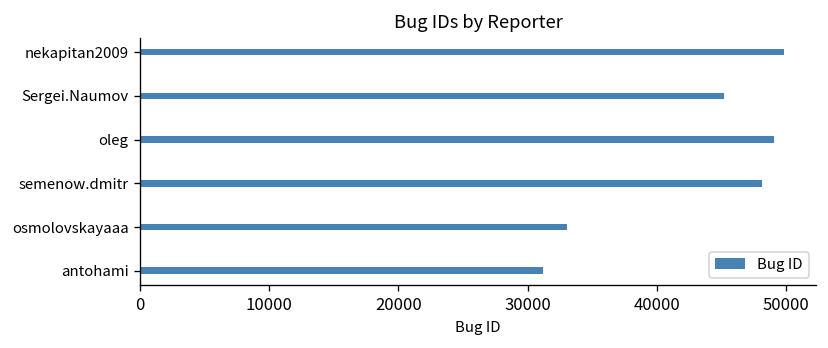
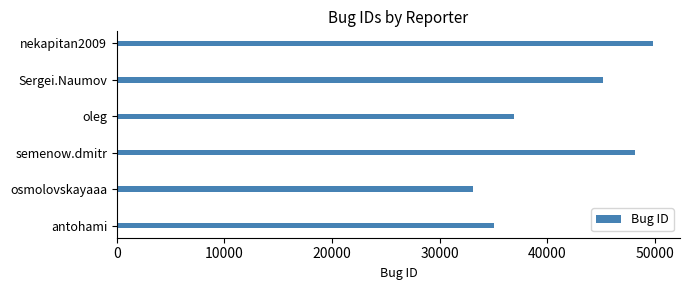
  {
    "nekapitan2009": 49900,
    "Sergei.Naumov": 45200,
-   "oleg": 49100,
+   "oleg": 36900,
    "semenow.dmitr": 48200,
    "osmolovskayaaa": 33100,
-   "antohami": 31200
+   "antohami": 35100
  }
